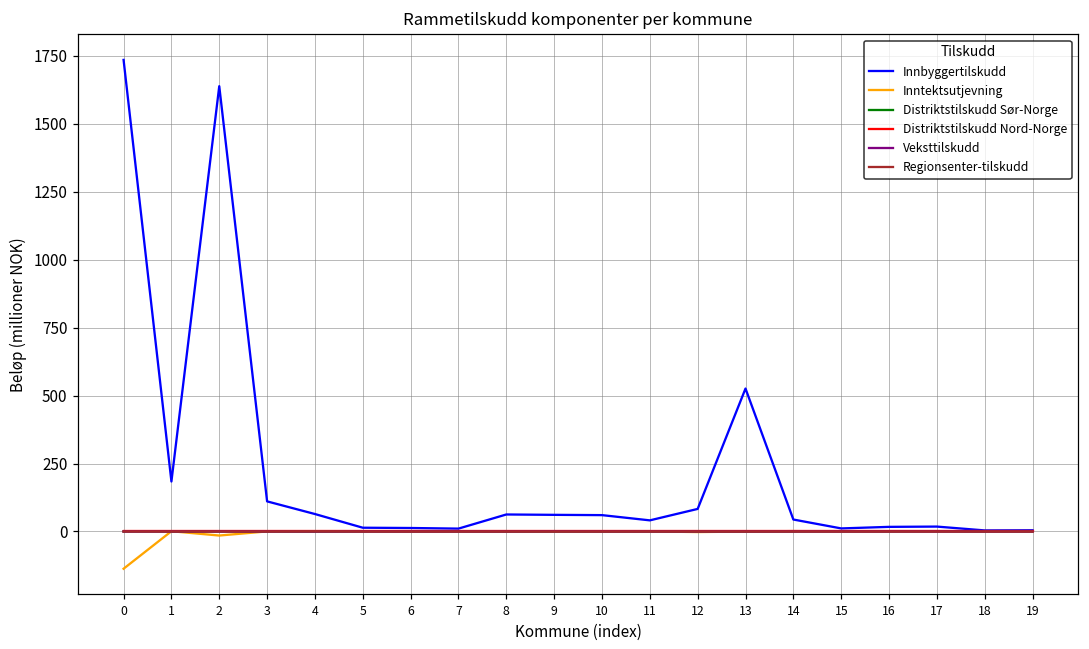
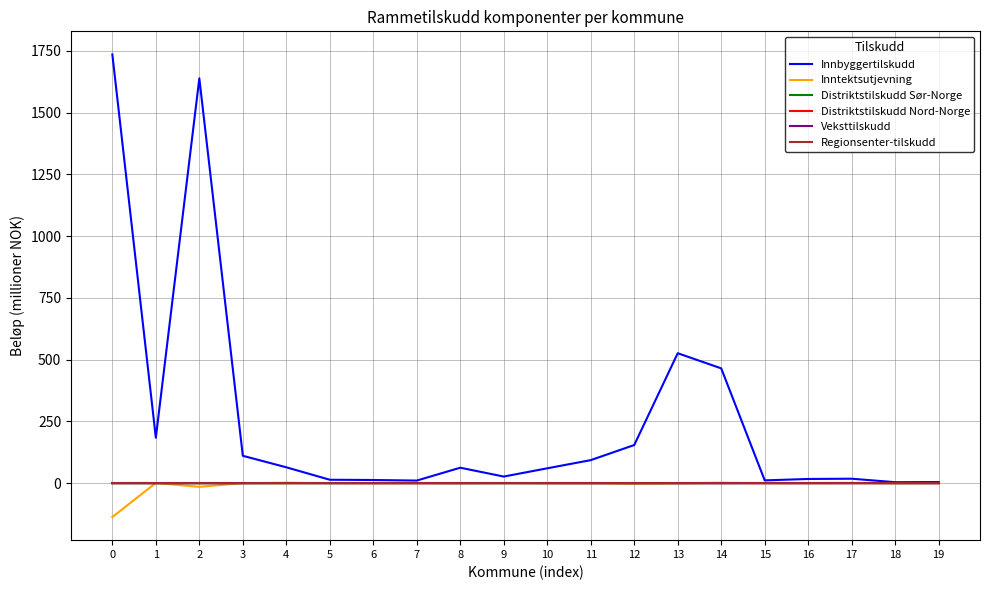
  {
    "Innbyggertilskudd": {
      "0": 1740,
      "1": 180,
      "2": 1640,
      "3": 110,
      "4": 60,
      "5": 10,
      "6": 10,
      "8": 60,
-     "9": 60,
+     "9": 30,
      "10": 60,
-     "11": 40,
-     "12": 80,
+     "11": 90,
+     "12": 150,
      "13": 530,
-     "14": 40,
+     "14": 460,
      "15": 10,
      "16": 20,
      "17": 20
    },
    "Inntektsutjevning": {
      "0": -140,
      "2": -10
    },
    "Regionsenter-tilskudd": {
      "0": 0,
      "2": 0
    }
  }
